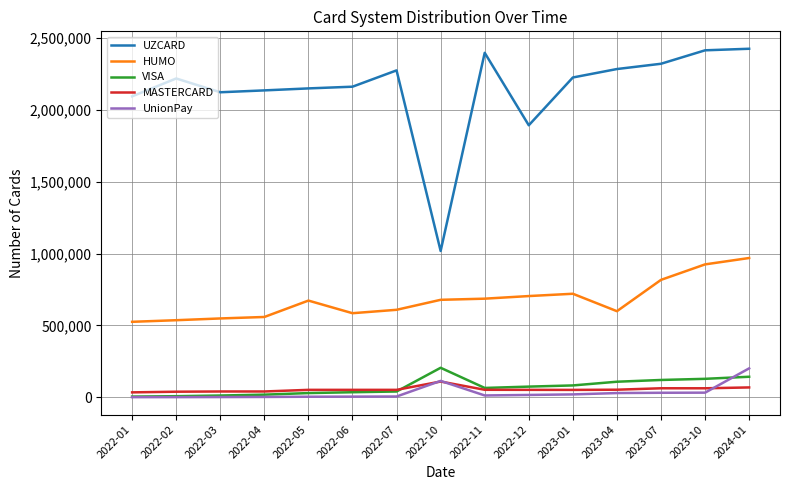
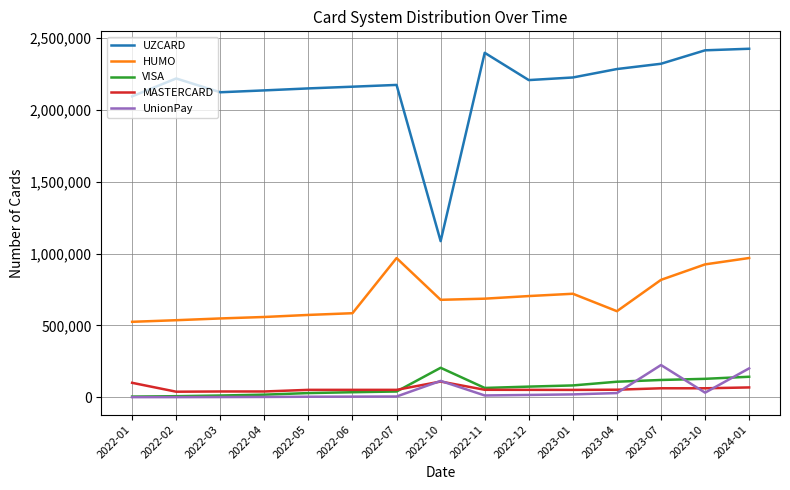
  {
    "UZCARD": {
      "2022-03": "2,120,000",
      "2022-04": "2,140,000",
      "2022-05": "2,150,000",
      "2022-06": "2,160,000",
-     "2022-07": "2,270,000",
-     "2022-10": "1,020,000",
+     "2022-07": "2,170,000",
+     "2022-10": "1,090,000",
      "2022-11": "2,400,000",
-     "2022-12": "1,890,000",
+     "2022-12": "2,210,000",
      "2023-01": "2,230,000",
      "2023-04": "2,280,000",
      "2023-07": "2,320,000",
      "2023-10": "2,410,000",
      "2024-01": "2,430,000"
    },
    "HUMO": {
      "2022-01": "520,000",
      "2022-02": "540,000",
      "2022-03": "550,000",
      "2022-04": "560,000",
-     "2022-05": "670,000",
+     "2022-05": "570,000",
      "2022-06": "580,000",
-     "2022-07": "610,000",
+     "2022-07": "970,000",
      "2022-10": "680,000",
      "2022-11": "690,000",
      "2022-12": "700,000",
      "2023-01": "720,000",
      "2023-04": "600,000",
      "2023-07": "820,000",
      "2023-10": "920,000",
      "2024-01": "970,000"
    },
    "VISA": {
      "2022-05": "30,000",
      "2022-10": "200,000",
      "2022-12": "70,000",
      "2023-01": "80,000",
      "2023-04": "110,000",
      "2023-07": "120,000",
      "2023-10": "130,000",
      "2024-01": "140,000"
    },
    "MASTERCARD": {
-     "2022-01": "30,000",
+     "2022-01": "100,000",
      "2022-02": "40,000",
      "2022-03": "40,000",
      "2022-04": "40,000",
      "2022-05": "50,000",
      "2022-12": "50,000",
      "2023-01": "50,000",
      "2023-04": "50,000",
      "2023-07": "60,000",
      "2023-10": "60,000",
      "2024-01": "70,000"
    },
    "UnionPay": {
      "2022-05": "0",
      "2022-06": "0",
      "2022-07": "0",
      "2022-11": "10,000",
      "2022-12": "20,000",
      "2023-01": "20,000",
      "2023-04": "30,000",
-     "2023-07": "30,000",
+     "2023-07": "220,000",
      "2023-10": "30,000",
      "2024-01": "200,000"
    }
  }
